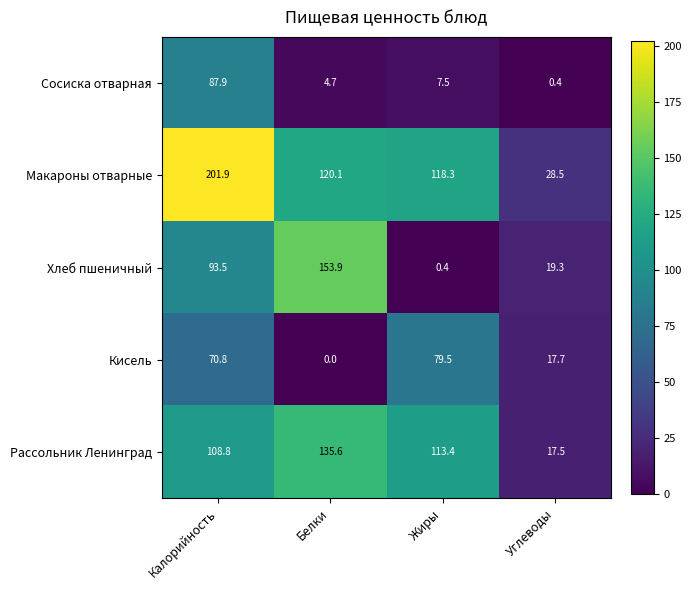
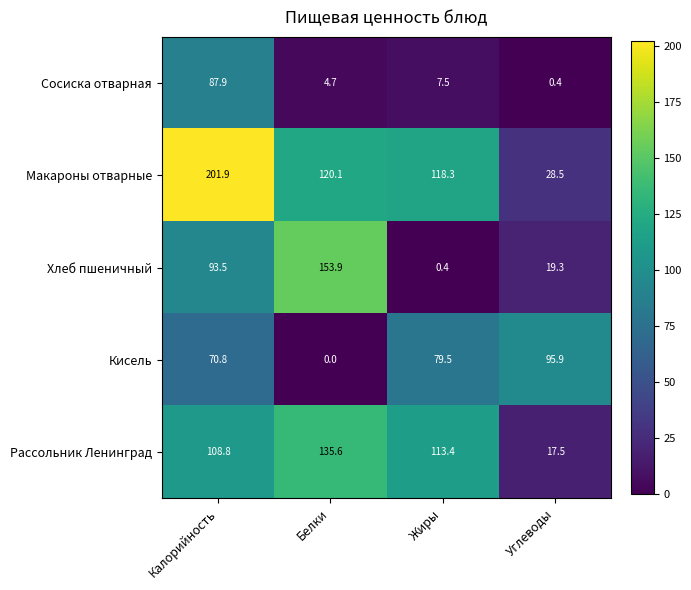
  {
    "Сосиска отварная": {
      "Калорийность": 87.9,
      "Белки": 4.7,
      "Жиры": 7.5,
      "Углеводы": 0.4
    },
    "Макароны отварные": {
      "Калорийность": 201.9,
      "Белки": 120.1,
      "Жиры": 118.3,
      "Углеводы": 28.5
    },
    "Хлеб пшеничный": {
      "Калорийность": 93.5,
      "Белки": 153.9,
      "Жиры": 0.4,
      "Углеводы": 19.3
    },
    "Кисель": {
      "Калорийность": 70.8,
      "Белки": 0.0,
      "Жиры": 79.5,
-     "Углеводы": 17.7
+     "Углеводы": 95.9
    },
    "Рассольник Ленинград": {
      "Калорийность": 108.8,
      "Белки": 135.6,
      "Жиры": 113.4,
      "Углеводы": 17.5
    }
  }
